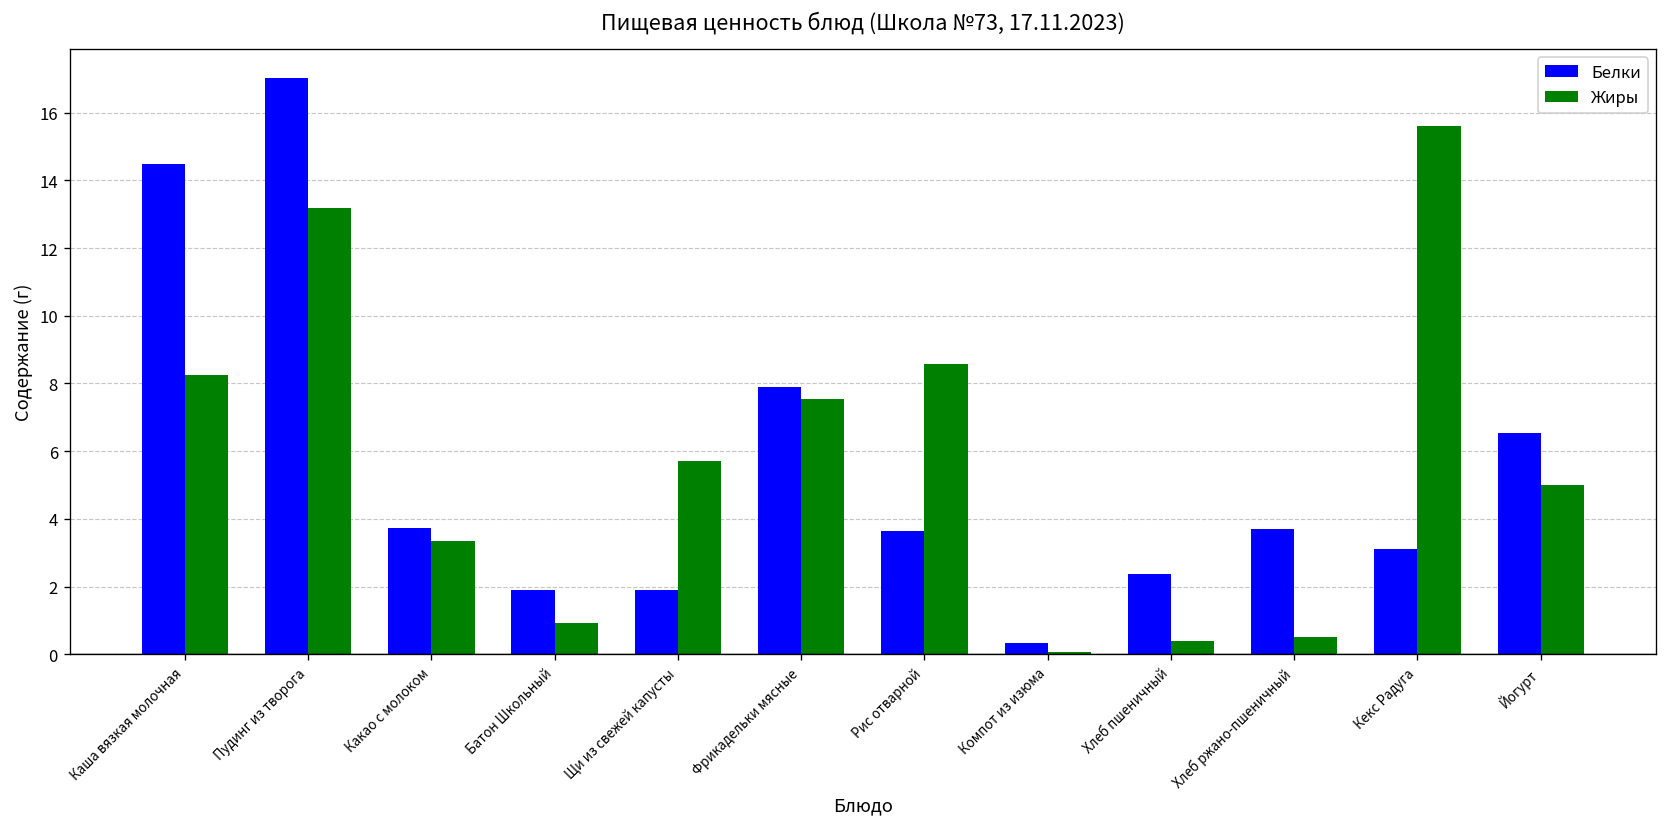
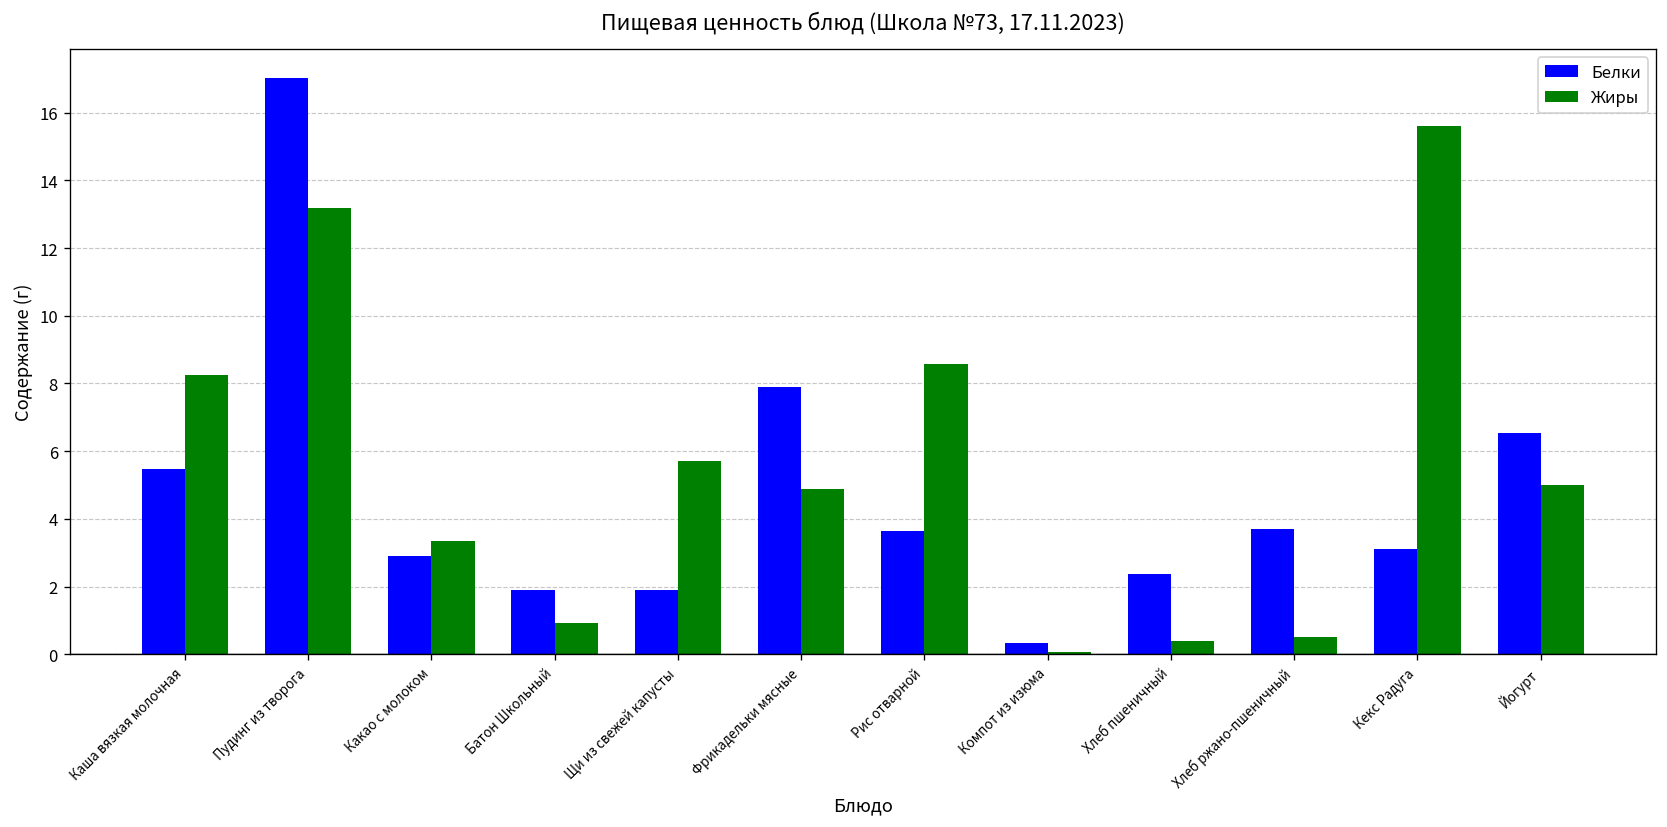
  {
    "Белки": {
-     "Каша вязкая молочная": 14.5,
+     "Каша вязкая молочная": 5.5,
      "Пудинг из творога": 17.0,
-     "Какао с молоком": 3.7,
+     "Какао с молоком": 2.9,
      "Батон Школьный": 1.9,
      "Щи из свежей капусты": 1.9,
      "Фрикадельки мясные": 7.9,
      "Рис отварной": 3.7,
      "Компот из изюма": 0.3,
      "Хлеб пшеничный": 2.4,
      "Хлеб ржано-пшеничный": 3.7,
      "Кекс Радуга": 3.1,
      "Йогурт": 6.5
    },
    "Жиры": {
      "Каша вязкая молочная": 8.2,
      "Пудинг из творога": 13.2,
      "Какао с молоком": 3.4,
      "Батон Школьный": 0.9,
      "Щи из свежей капусты": 5.7,
-     "Фрикадельки мясные": 7.6,
+     "Фрикадельки мясные": 4.9,
      "Рис отварной": 8.6,
      "Хлеб пшеничный": 0.4,
      "Хлеб ржано-пшеничный": 0.5,
      "Кекс Радуга": 15.6,
      "Йогурт": 5.0
    }
  }
